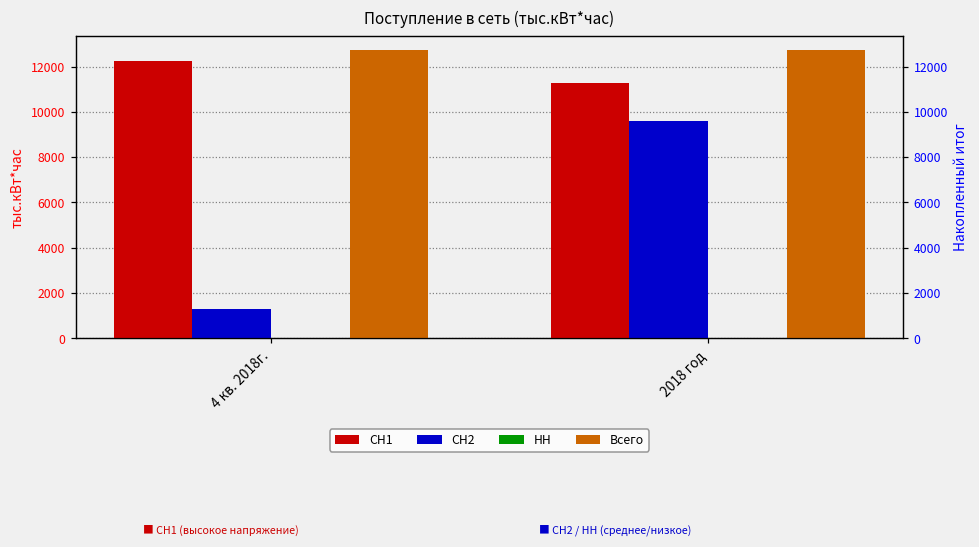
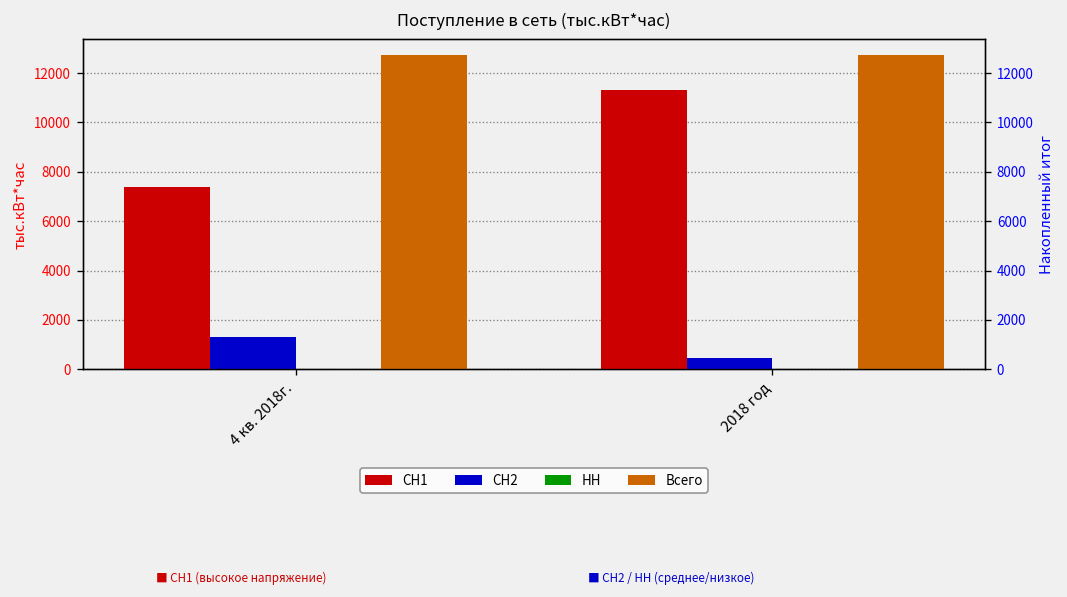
  {
    "СН1": {
-     "4 кв. 2018г.": 12200,
+     "4 кв. 2018г.": 7400,
      "2018 год": 11300
    },
    "СН2": {
      "4 кв. 2018г.": 1300,
-     "2018 год": 9600
+     "2018 год": 500
    },
    "НН": {
      "4 кв. 2018г.": 0,
      "2018 год": 0
    },
    "Всего": {
      "4 кв. 2018г.": 12700,
      "2018 год": 12700
    }
  }
